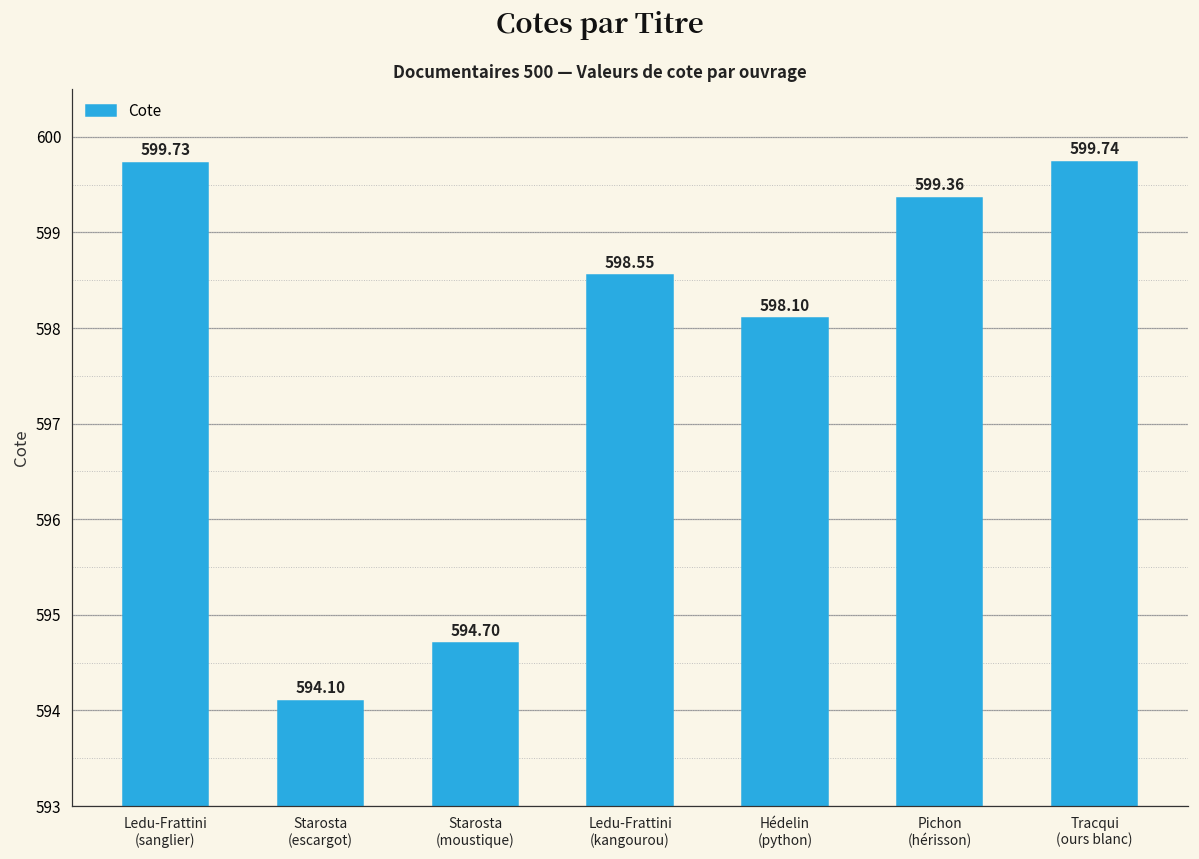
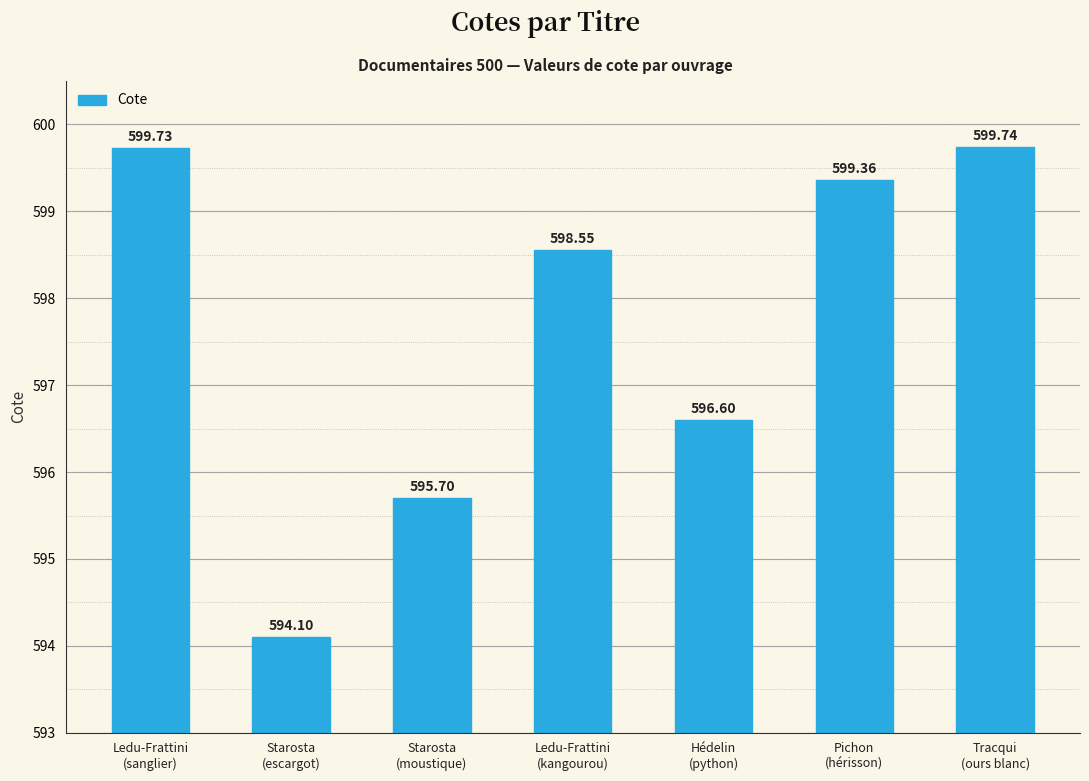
  {
    "Ledu-Frattini (sanglier)": 599.73,
    "Starosta (escargot)": 594.10,
-   "Starosta (moustique)": 594.70,
+   "Starosta (moustique)": 595.70,
    "Ledu-Frattini (kangourou)": 598.55,
-   "Hédelin (python)": 598.10,
+   "Hédelin (python)": 596.60,
    "Pichon (hérisson)": 599.36,
    "Tracqui (ours blanc)": 599.74
  }
